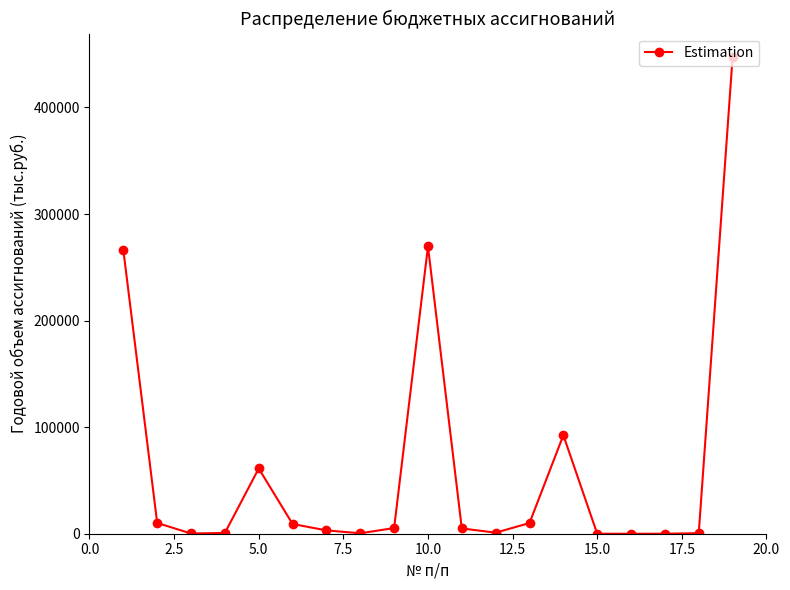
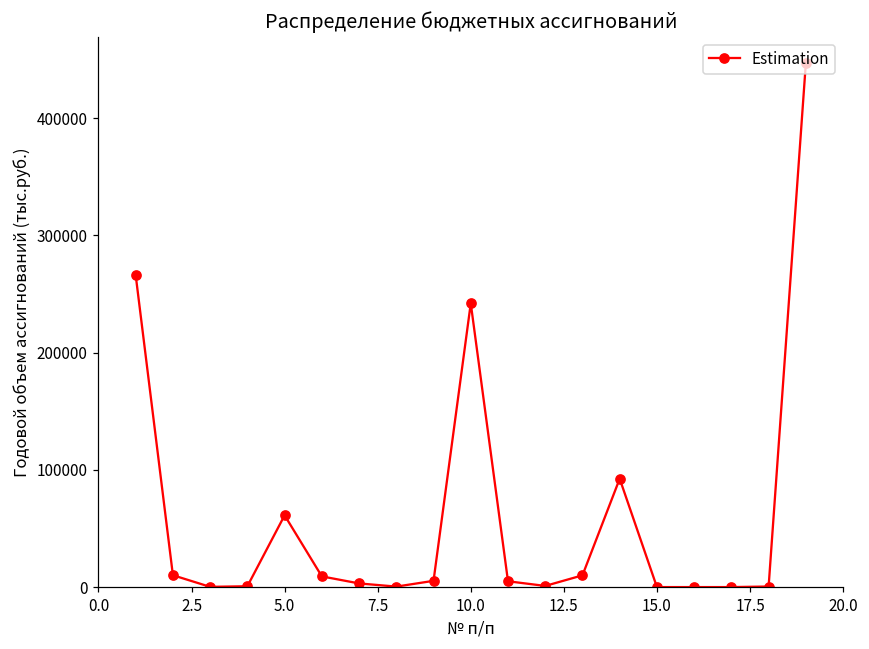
  {
    "5.0": 61000,
-   "10.0": 270000,
+   "10.0": 242000,
    "15.0": 0
  }
